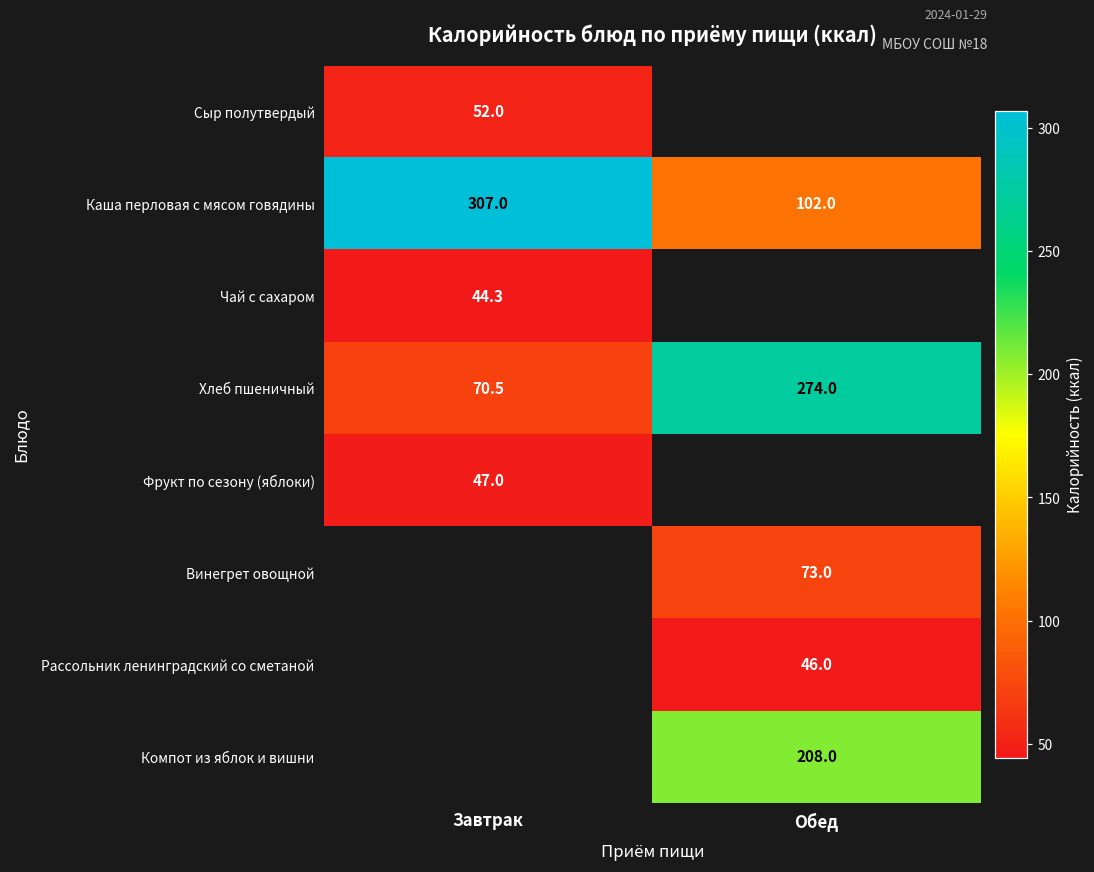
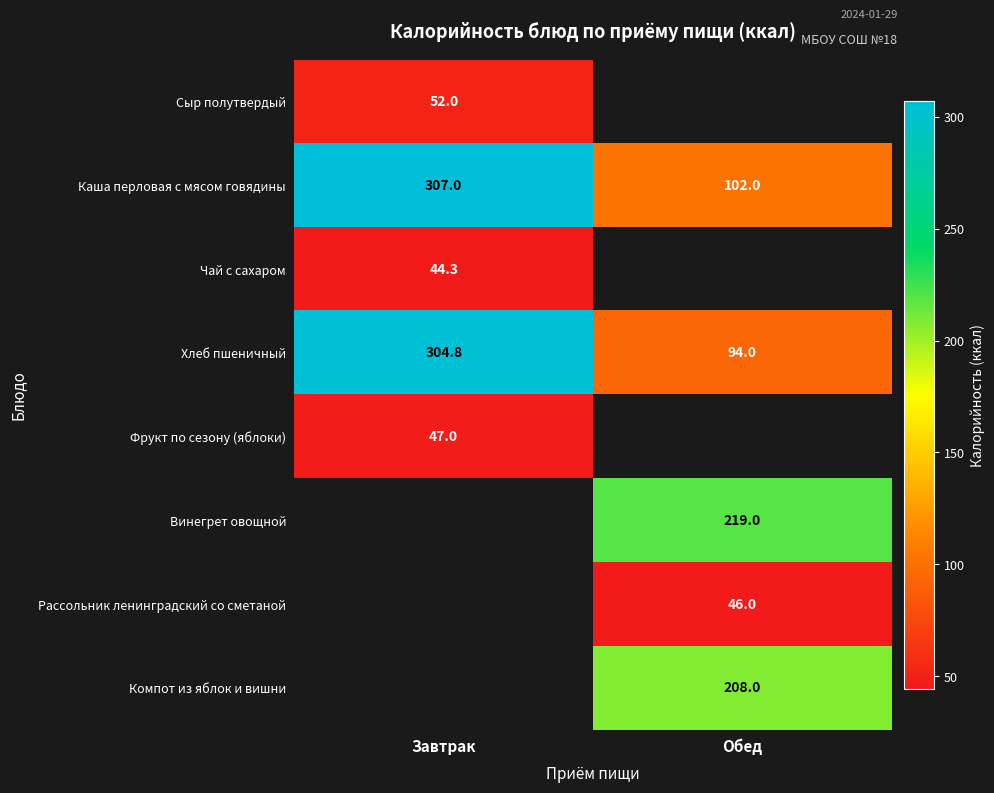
  {
    "Сыр полутвердый": {
      "Завтрак": 52.0
    },
    "Каша перловая с мясом говядины": {
      "Завтрак": 307.0,
      "Обед": 102.0
    },
    "Чай с сахаром": {
      "Завтрак": 44.3
    },
    "Хлеб пшеничный": {
-     "Завтрак": 70.5,
-     "Обед": 274.0
+     "Завтрак": 304.8,
+     "Обед": 94.0
    },
    "Фрукт по сезону (яблоки)": {
      "Завтрак": 47.0
    },
    "Винегрет овощной": {
-     "Обед": 73.0
+     "Обед": 219.0
    },
    "Рассольник ленинградский со сметаной": {
      "Обед": 46.0
    },
    "Компот из яблок и вишни": {
      "Обед": 208.0
    }
  }
